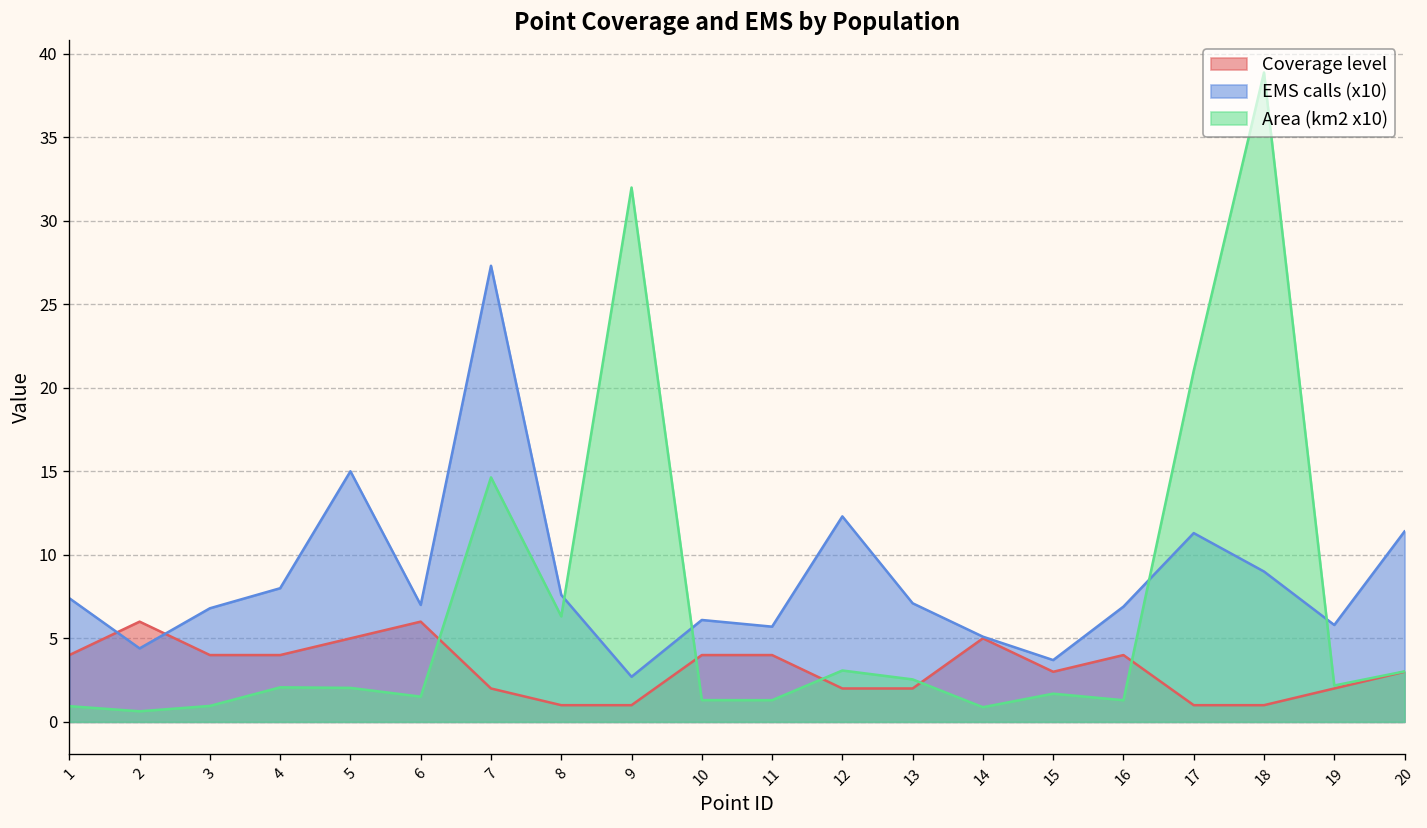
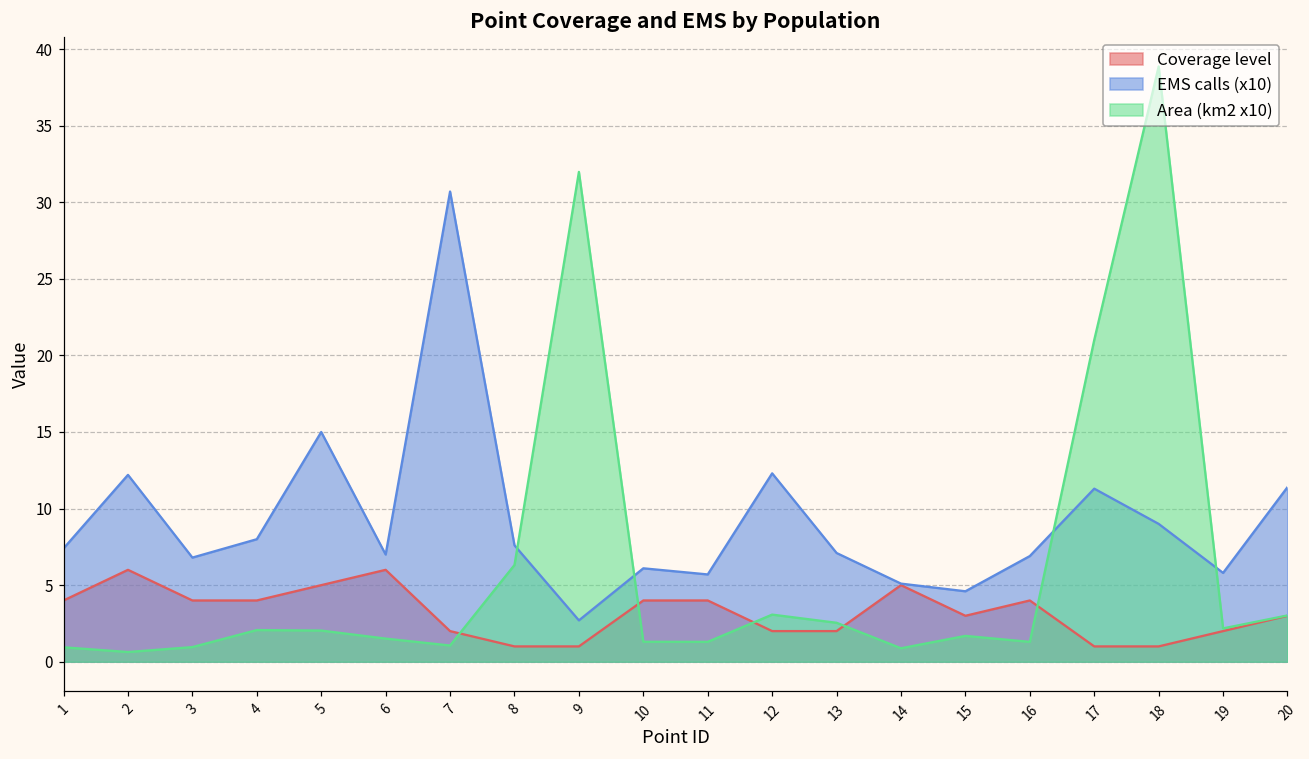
  {
    "Coverage level": {
      "1": 4.0,
      "2": 6.0,
      "3": 4.0,
      "4": 4.0,
      "5": 5.0,
      "6": 6.0,
      "7": 2.0,
      "8": 1.0,
      "9": 1.0,
      "10": 4.0,
      "11": 4.0,
      "12": 2.0,
      "13": 2.0,
      "15": 3.0,
      "16": 4.0,
      "17": 1.0,
      "18": 1.0
    },
    "EMS calls (x10)": {
      "1": 7.4,
-     "2": 4.4,
+     "2": 12.2,
      "3": 6.8,
      "4": 8.0,
      "5": 15.0,
      "6": 7.0,
-     "7": 27.3,
+     "7": 30.7,
      "8": 7.6,
      "9": 2.7,
      "10": 6.1,
      "11": 5.7,
      "12": 12.3,
      "13": 7.1,
-     "15": 3.7,
+     "15": 4.6,
      "16": 6.9,
      "17": 11.3,
      "18": 9.0,
      "19": 5.8,
      "20": 11.4
    },
    "Area (km2 x10)": {
      "1": 0.9,
      "2": 0.6,
      "3": 1.0,
      "4": 2.1,
      "5": 2.0,
      "6": 1.5,
-     "7": 14.6,
+     "7": 1.1,
      "8": 6.3,
      "9": 32.0,
      "10": 1.3,
      "11": 1.3,
      "12": 3.1,
      "13": 2.5,
      "14": 0.9,
      "15": 1.7,
      "16": 1.3,
      "17": 21.0
    }
  }
